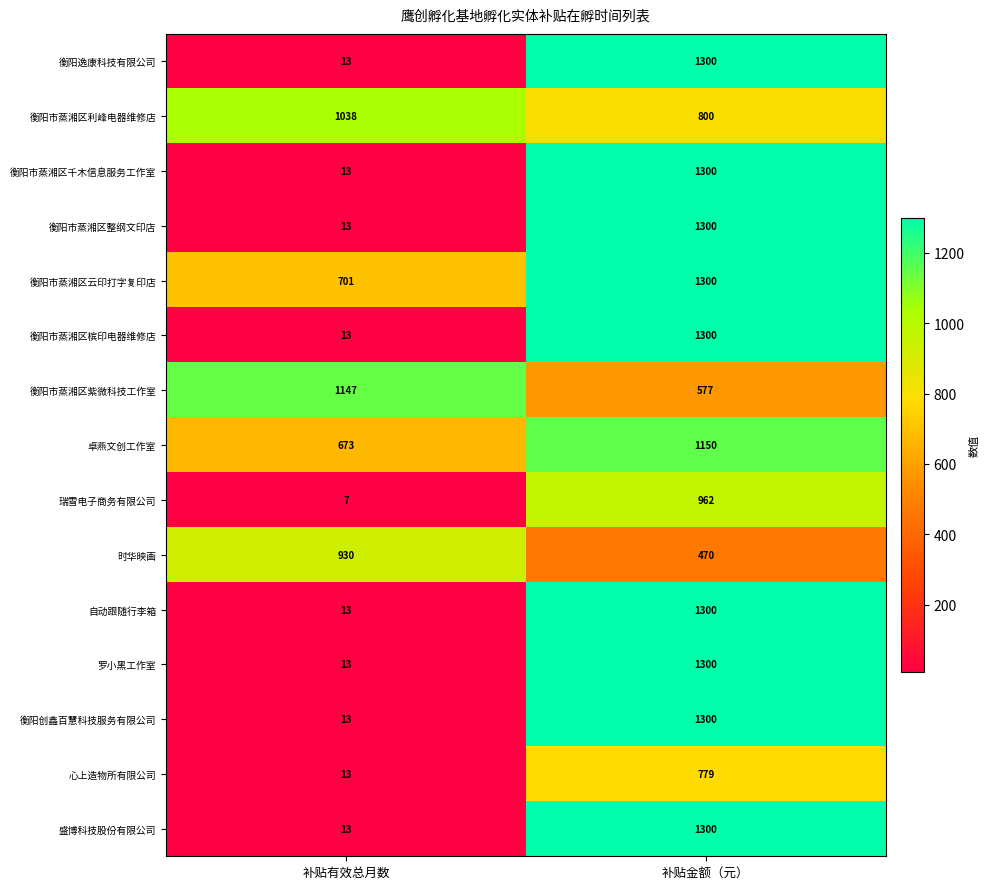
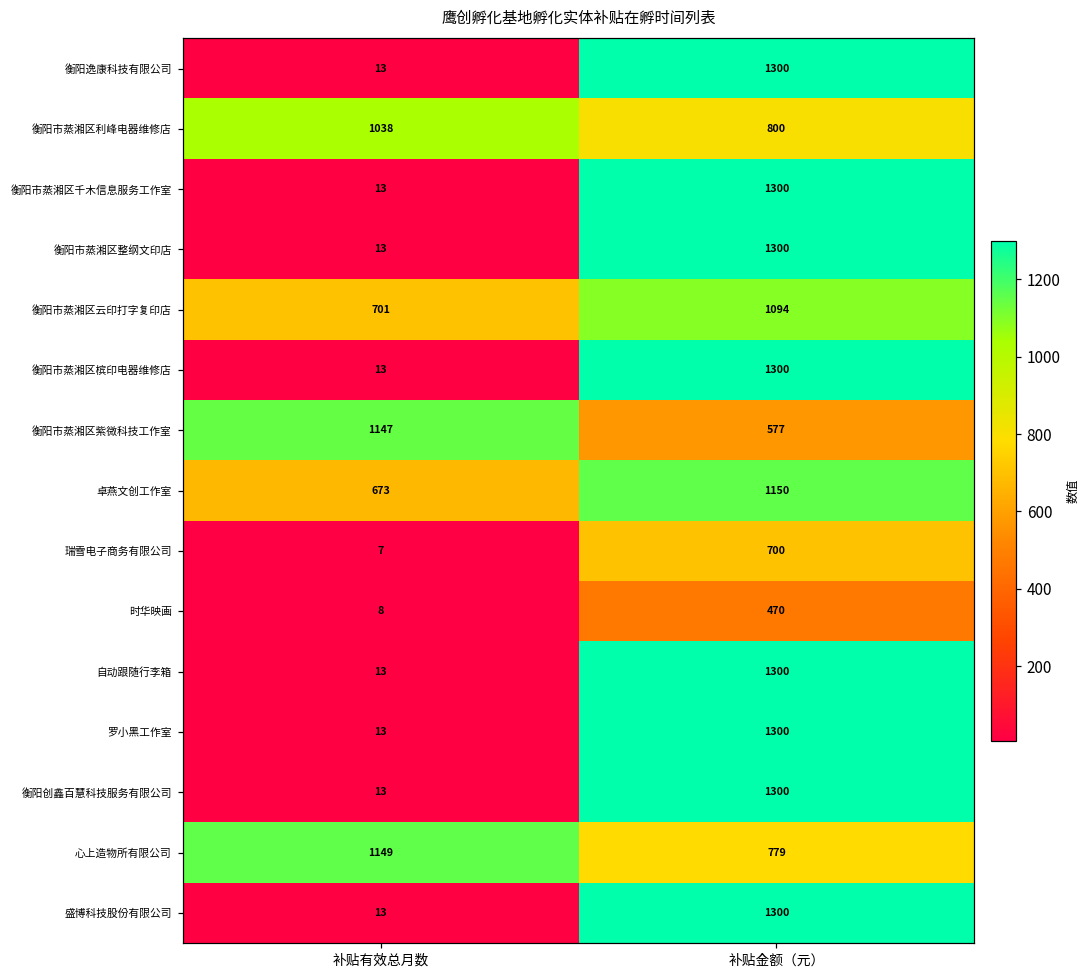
  {
    "衡阳逸康科技有限公司": {
      "补贴有效总月数": 13,
      "补贴金额（元）": 1300
    },
    "衡阳市蒸湘区利峰电器维修店": {
      "补贴有效总月数": 1038,
      "补贴金额（元）": 800
    },
    "衡阳市蒸湘区千木信息服务工作室": {
      "补贴有效总月数": 13,
      "补贴金额（元）": 1300
    },
    "衡阳市蒸湘区整纲文印店": {
      "补贴有效总月数": 13,
      "补贴金额（元）": 1300
    },
    "衡阳市蒸湘区云印打字复印店": {
      "补贴有效总月数": 701,
-     "补贴金额（元）": 1300
+     "补贴金额（元）": 1094
    },
    "衡阳市蒸湘区槟印电器维修店": {
      "补贴有效总月数": 13,
      "补贴金额（元）": 1300
    },
    "衡阳市蒸湘区紫微科技工作室": {
      "补贴有效总月数": 1147,
      "补贴金额（元）": 577
    },
    "卓燕文创工作室": {
      "补贴有效总月数": 673,
      "补贴金额（元）": 1150
    },
    "瑞雪电子商务有限公司": {
      "补贴有效总月数": 7,
-     "补贴金额（元）": 962
+     "补贴金额（元）": 700
    },
    "时华映画": {
-     "补贴有效总月数": 930,
+     "补贴有效总月数": 8,
      "补贴金额（元）": 470
    },
    "自动跟随行李箱": {
      "补贴有效总月数": 13,
      "补贴金额（元）": 1300
    },
    "罗小黑工作室": {
      "补贴有效总月数": 13,
      "补贴金额（元）": 1300
    },
    "衡阳创鑫百慧科技服务有限公司": {
      "补贴有效总月数": 13,
      "补贴金额（元）": 1300
    },
    "心上造物所有限公司": {
-     "补贴有效总月数": 13,
+     "补贴有效总月数": 1149,
      "补贴金额（元）": 779
    },
    "盛博科技股份有限公司": {
      "补贴有效总月数": 13,
      "补贴金额（元）": 1300
    }
  }
